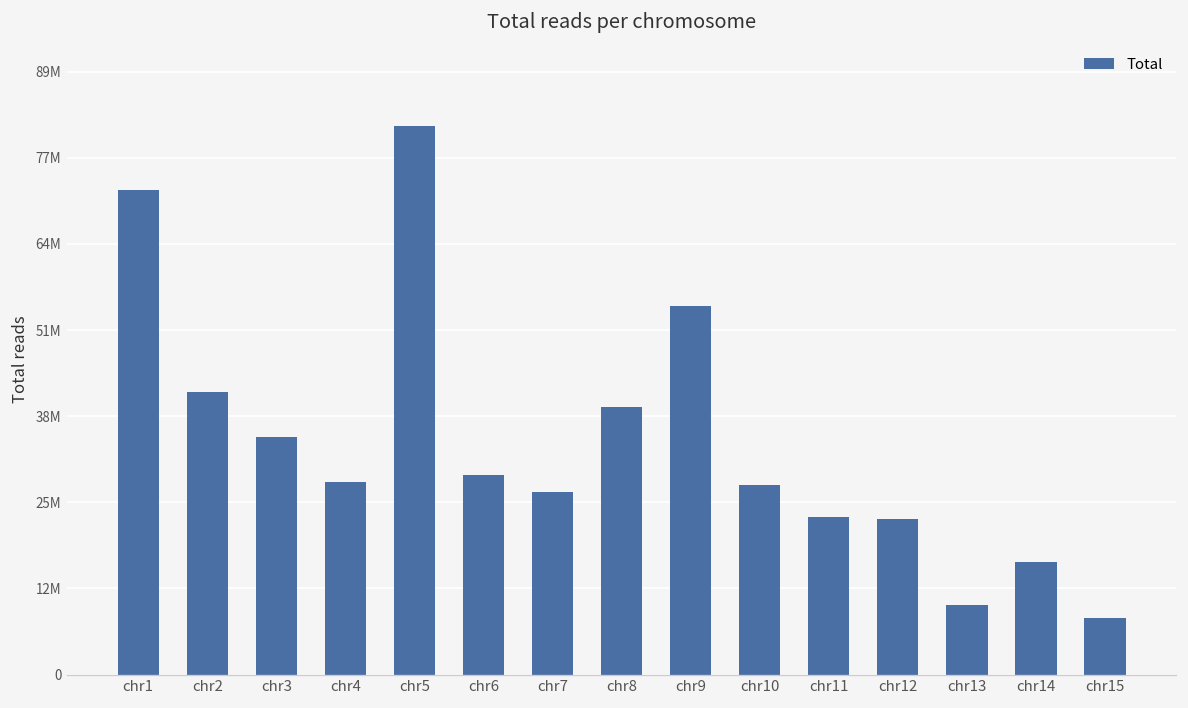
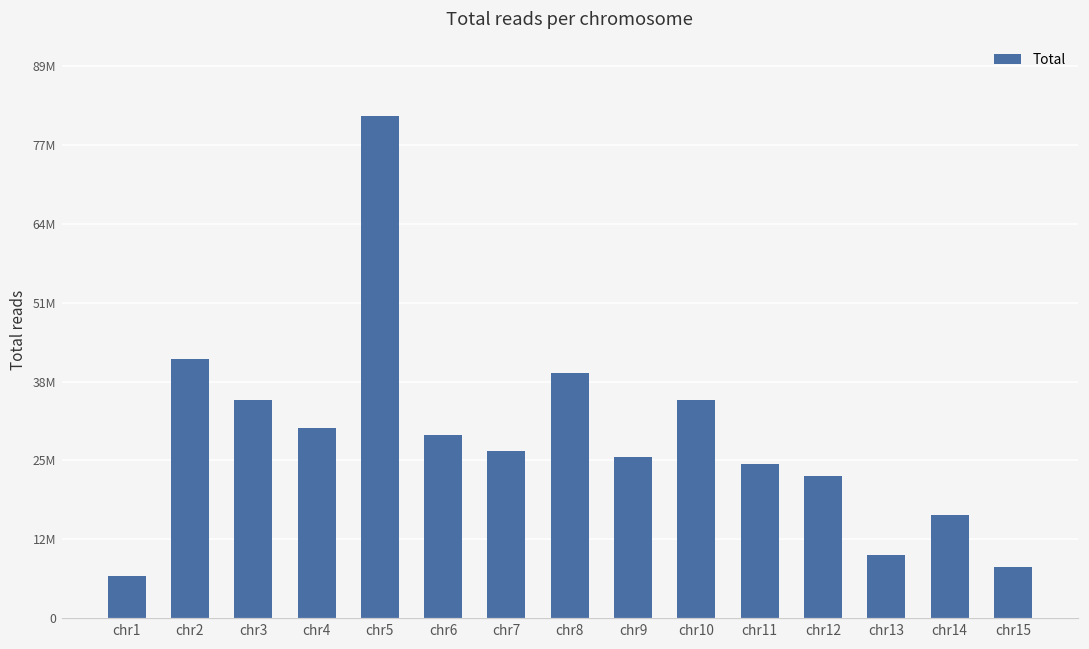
  {
-   "chr1": 72000000,
+   "chr1": 7000000,
    "chr2": 42000000,
    "chr3": 35000000,
-   "chr4": 29000000,
+   "chr4": 31000000,
    "chr5": 82000000,
    "chr6": 30000000,
    "chr7": 27000000,
    "chr8": 40000000,
-   "chr9": 55000000,
-   "chr10": 28000000,
-   "chr11": 23000000,
+   "chr9": 26000000,
+   "chr10": 36000000,
+   "chr11": 25000000,
    "chr12": 23000000,
    "chr13": 10000000,
    "chr14": 17000000,
    "chr15": 8000000
  }
